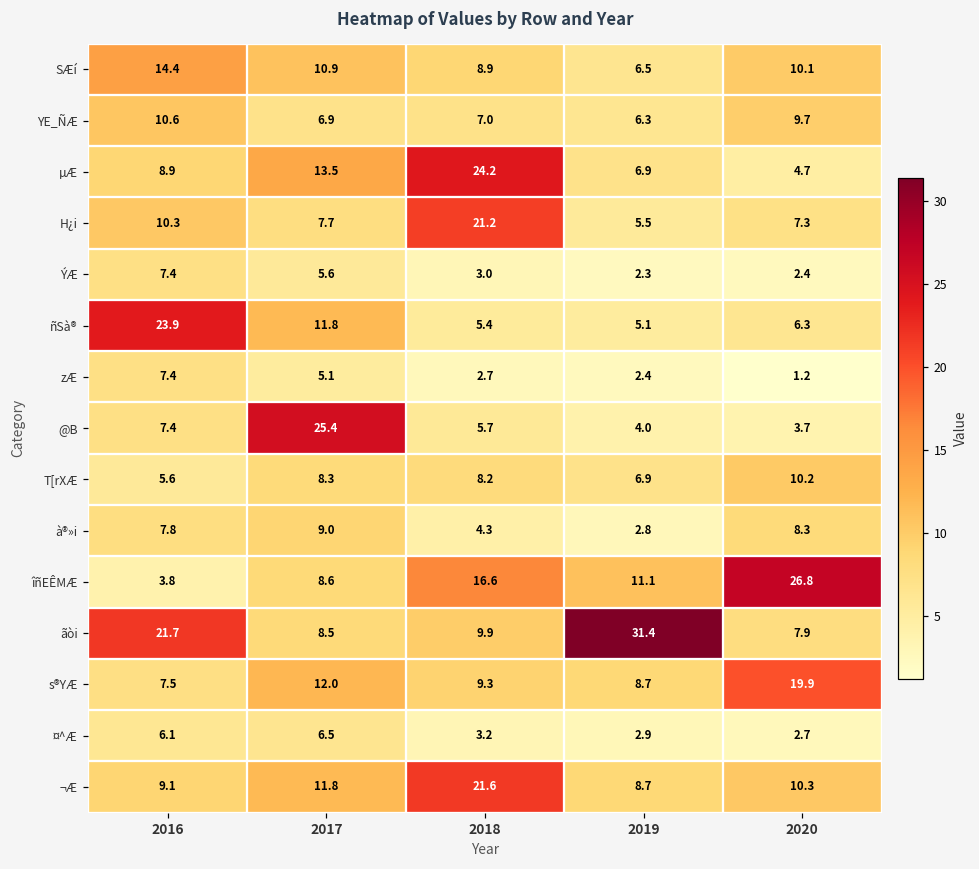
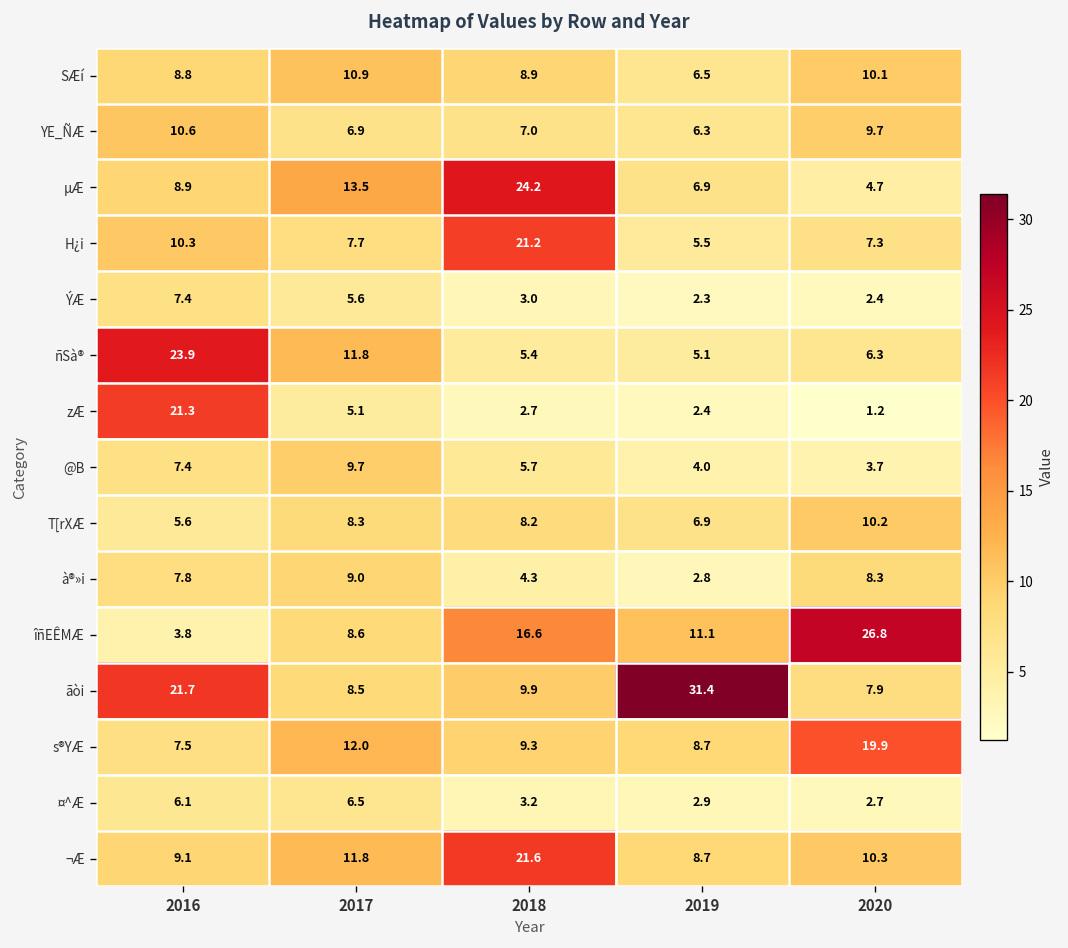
  {
    "SÆí": {
-     "2016": 14.4,
+     "2016": 8.8,
      "2017": 10.9,
      "2018": 8.9,
      "2019": 6.5,
      "2020": 10.1
    },
    "YE_ÑÆ": {
      "2016": 10.6,
      "2017": 6.9,
      "2018": 7.0,
      "2019": 6.3,
      "2020": 9.7
    },
    "µÆ": {
      "2016": 8.9,
      "2017": 13.5,
      "2018": 24.2,
      "2019": 6.9,
      "2020": 4.7
    },
    "H¿i": {
      "2016": 10.3,
      "2017": 7.7,
      "2018": 21.2,
      "2019": 5.5,
      "2020": 7.3
    },
    "ÝÆ": {
      "2016": 7.4,
      "2017": 5.6,
      "2018": 3.0,
      "2019": 2.3,
      "2020": 2.4
    },
    "ñSà®": {
      "2016": 23.9,
      "2017": 11.8,
      "2018": 5.4,
      "2019": 5.1,
      "2020": 6.3
    },
    "zÆ": {
-     "2016": 7.4,
+     "2016": 21.3,
      "2017": 5.1,
      "2018": 2.7,
      "2019": 2.4,
      "2020": 1.2
    },
    "@B": {
      "2016": 7.4,
-     "2017": 25.4,
+     "2017": 9.7,
      "2018": 5.7,
      "2019": 4.0,
      "2020": 3.7
    },
    "T[rXÆ": {
      "2016": 5.6,
      "2017": 8.3,
      "2018": 8.2,
      "2019": 6.9,
      "2020": 10.2
    },
    "à®»i": {
      "2016": 7.8,
      "2017": 9.0,
      "2018": 4.3,
      "2019": 2.8,
      "2020": 8.3
    },
    "îñEÊMÆ": {
      "2016": 3.8,
      "2017": 8.6,
      "2018": 16.6,
      "2019": 11.1,
      "2020": 26.8
    },
    "ãòi": {
      "2016": 21.7,
      "2017": 8.5,
      "2018": 9.9,
      "2019": 31.4,
      "2020": 7.9
    },
    "s®YÆ": {
      "2016": 7.5,
      "2017": 12.0,
      "2018": 9.3,
      "2019": 8.7,
      "2020": 19.9
    },
    "¤^Æ": {
      "2016": 6.1,
      "2017": 6.5,
      "2018": 3.2,
      "2019": 2.9,
      "2020": 2.7
    },
    "¬Æ": {
      "2016": 9.1,
      "2017": 11.8,
      "2018": 21.6,
      "2019": 8.7,
      "2020": 10.3
    }
  }
